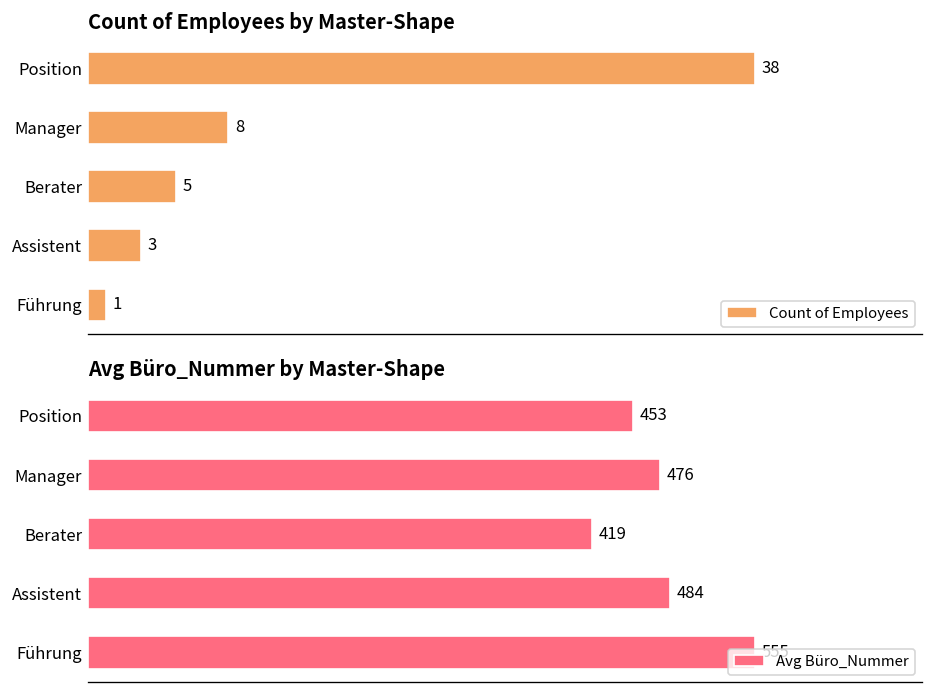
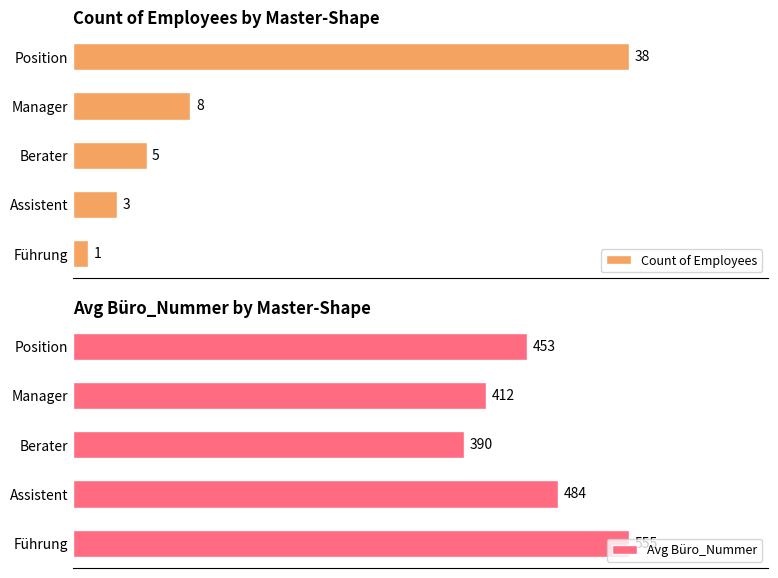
  {
    "Count of Employees by Master-Shape": {
      "Position": 38,
      "Manager": 8,
      "Berater": 5,
      "Assistent": 3,
      "Führung": 1
    },
    "Avg Büro_Nummer by Master-Shape": {
      "Position": 453,
-     "Manager": 476,
-     "Berater": 419,
+     "Manager": 412,
+     "Berater": 390,
      "Assistent": 484
    }
  }
